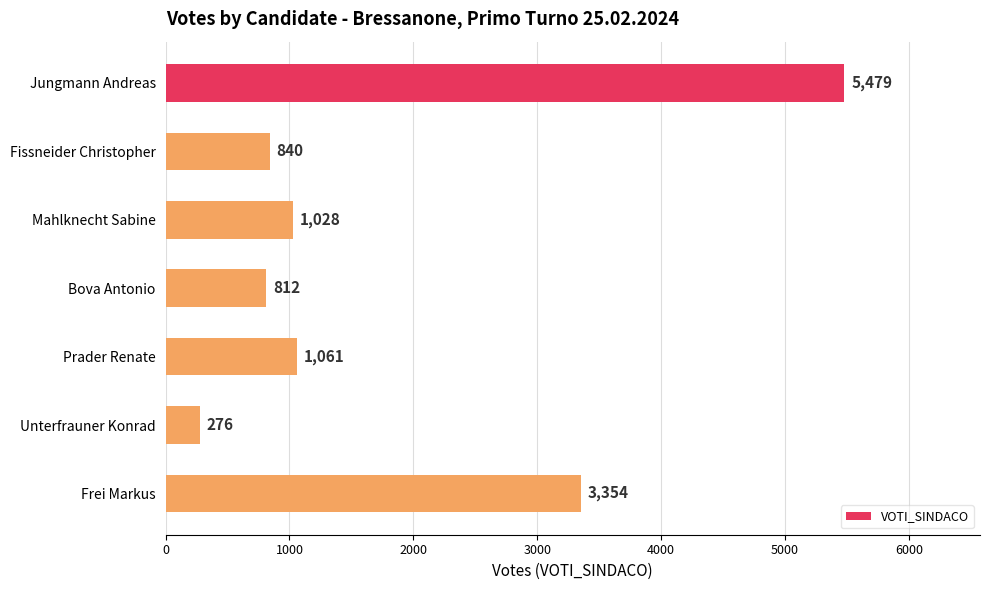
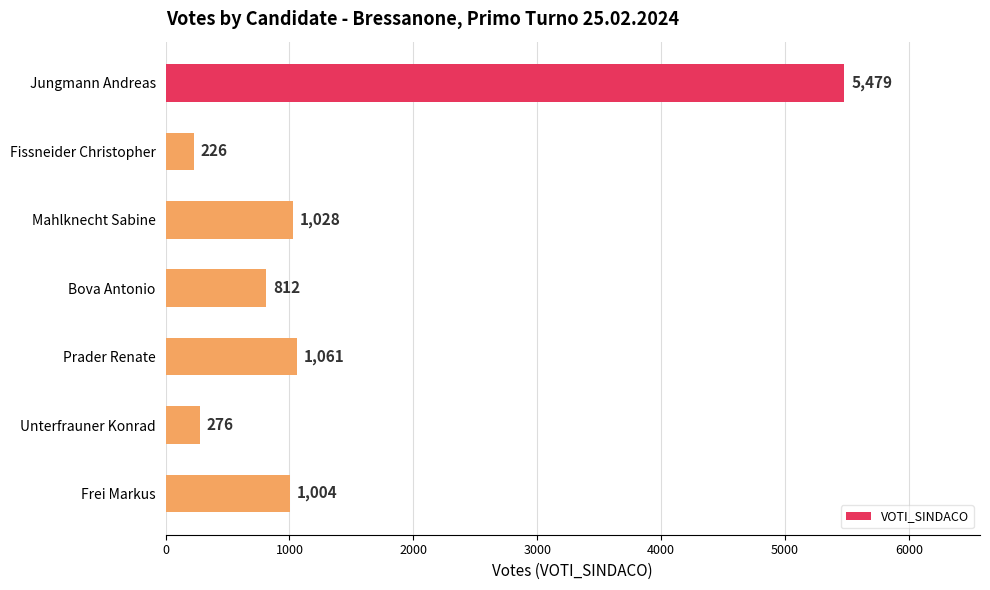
  {
    "Jungmann Andreas": "5,479",
-   "Fissneider Christopher": "840",
+   "Fissneider Christopher": "226",
    "Mahlknecht Sabine": "1,028",
    "Bova Antonio": "812",
    "Prader Renate": "1,061",
    "Unterfrauner Konrad": "276",
-   "Frei Markus": "3,354"
+   "Frei Markus": "1,004"
  }
